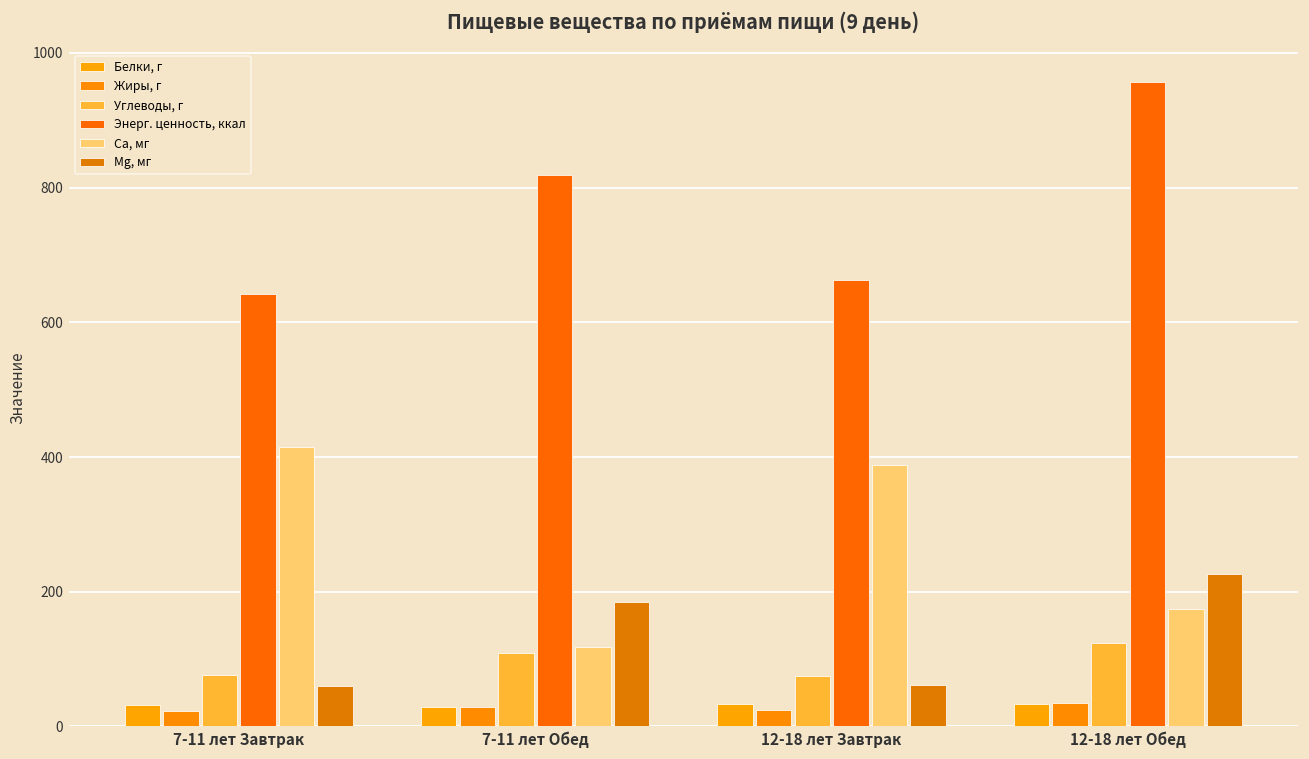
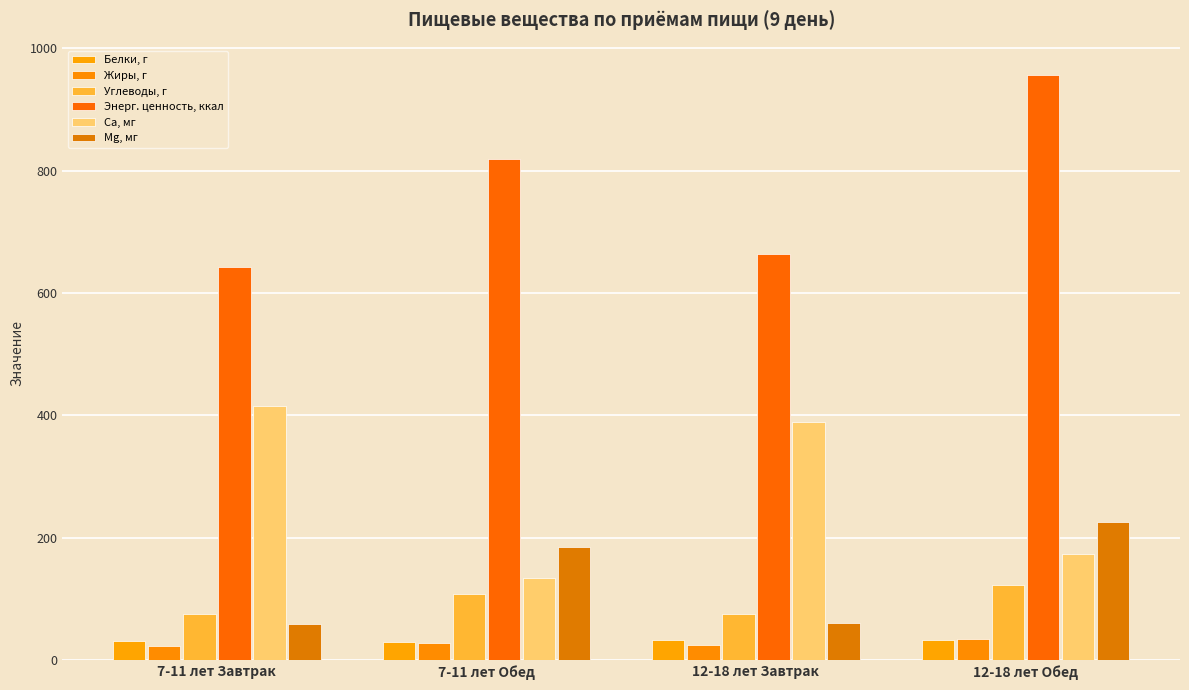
  {
    "Ca, мг": {
      "7-11 лет Завтрак": 420,
-     "7-11 лет Обед": 120,
+     "7-11 лет Обед": 140,
      "12-18 лет Завтрак": 390,
      "12-18 лет Обед": 170
    }
  }
